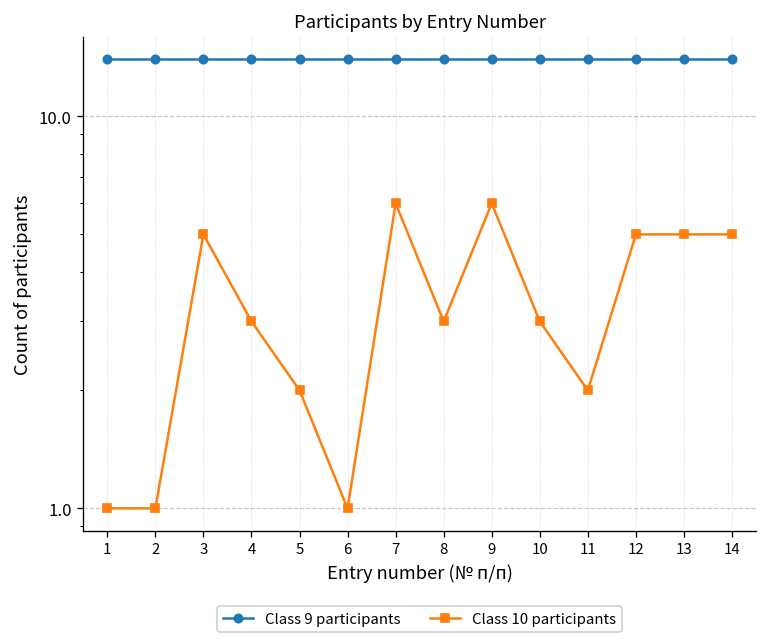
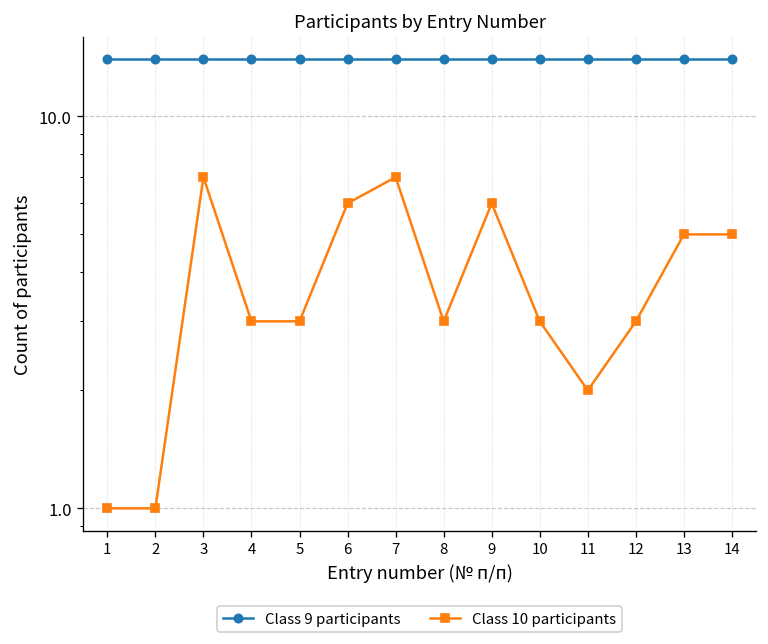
  {
    "Class 9 participants": {
      "1": 14,
      "2": 14,
      "3": 14,
      "4": 14,
      "5": 14,
      "6": 14,
      "7": 14,
      "8": 14,
      "9": 14,
      "10": 14,
      "11": 14,
      "12": 14,
      "13": 14,
      "14": 14
    },
    "Class 10 participants": {
      "1": 1,
      "2": 1,
-     "3": 5,
+     "3": 7,
      "4": 3,
-     "5": 2,
-     "6": 1,
-     "7": 6,
+     "5": 3,
+     "6": 6,
+     "7": 7,
      "8": 3,
      "9": 6,
      "10": 3,
      "11": 2,
-     "12": 5,
+     "12": 3,
      "13": 5,
      "14": 5
    }
  }
